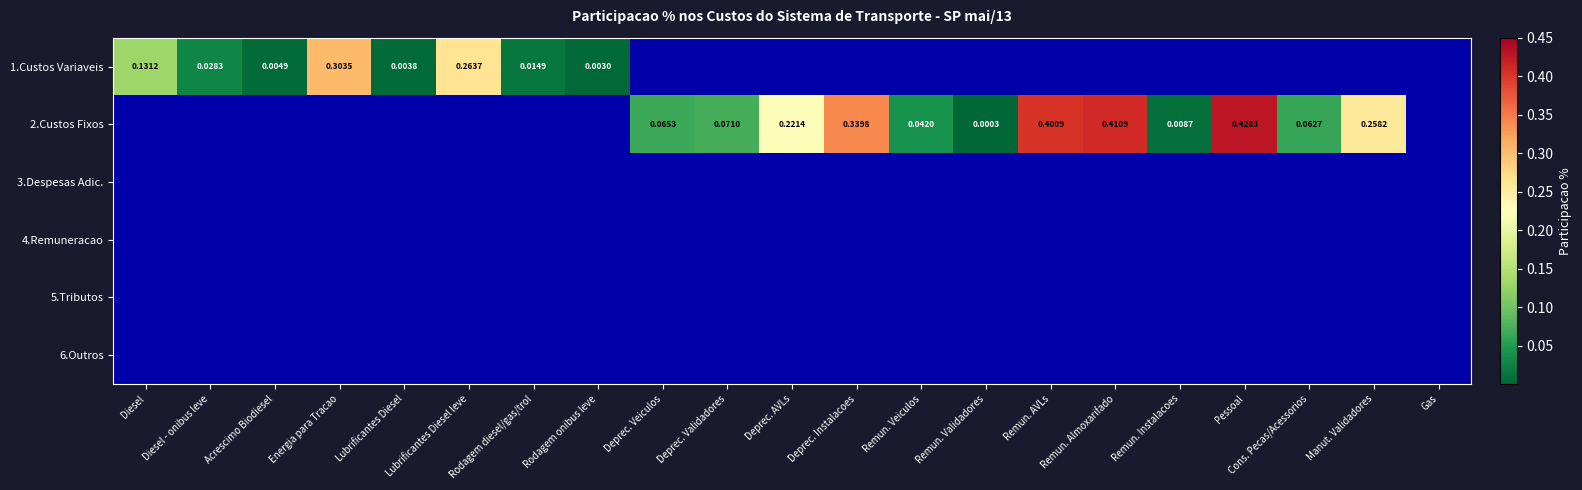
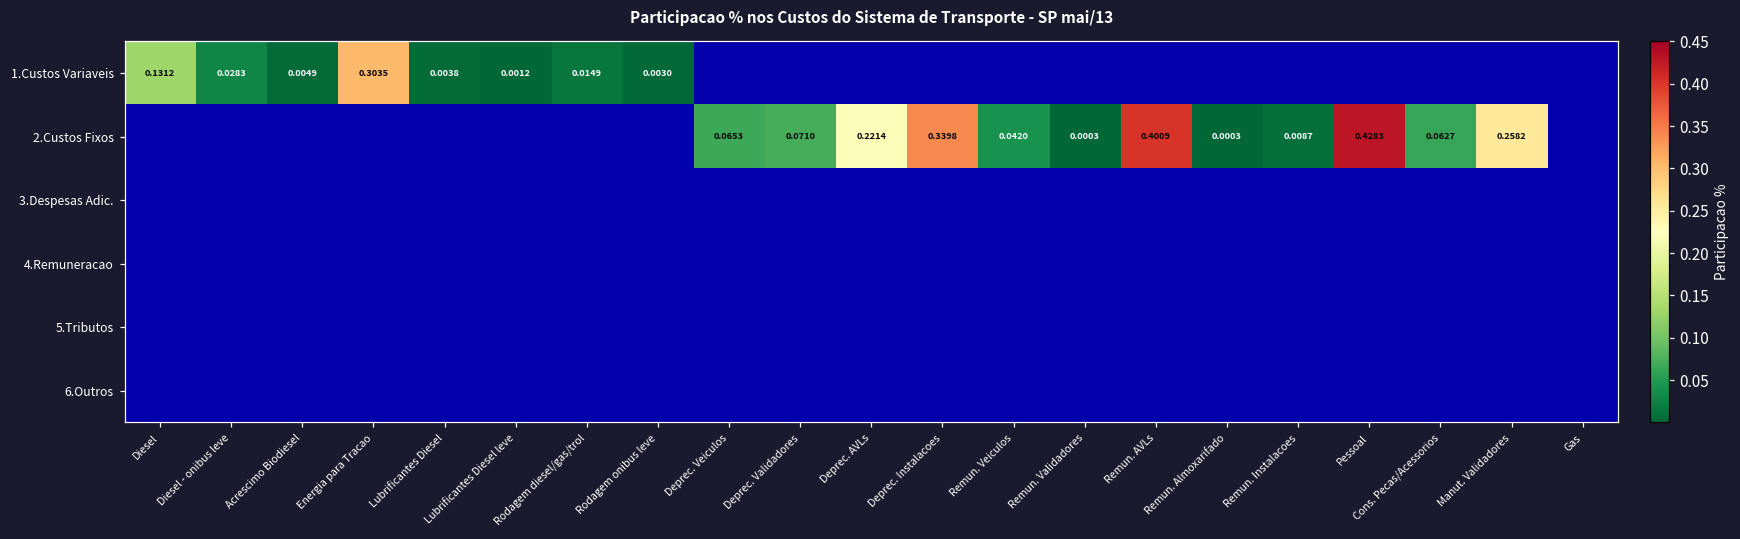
  {
    "1.Custos Variaveis": {
      "Diesel": 0.1312,
      "Diesel - onibus leve": 0.0283,
      "Acrescimo Biodiesel": 0.0049,
      "Energia para Tracao": 0.3035,
      "Lubrificantes Diesel": 0.0038,
-     "Lubrificantes Diesel leve": 0.2637,
+     "Lubrificantes Diesel leve": 0.0012,
      "Rodagem diesel/gas/trol": 0.0149,
      "Rodagem onibus leve": 0.0030
    },
    "2.Custos Fixos": {
      "Deprec. Veiculos": 0.0653,
      "Deprec. Validadores": 0.0710,
      "Deprec. AVLs": 0.2214,
      "Deprec. Instalacoes": 0.3398,
      "Remun. Veiculos": 0.0420,
      "Remun. Validadores": 0.0003,
      "Remun. AVLs": 0.4009,
-     "Remun. Almoxarifado": 0.4109,
+     "Remun. Almoxarifado": 0.0003,
      "Remun. Instalacoes": 0.0087,
      "Pessoal": 0.4283,
      "Cons. Pecas/Acessorios": 0.0627,
      "Manut. Validadores": 0.2582
    }
  }
